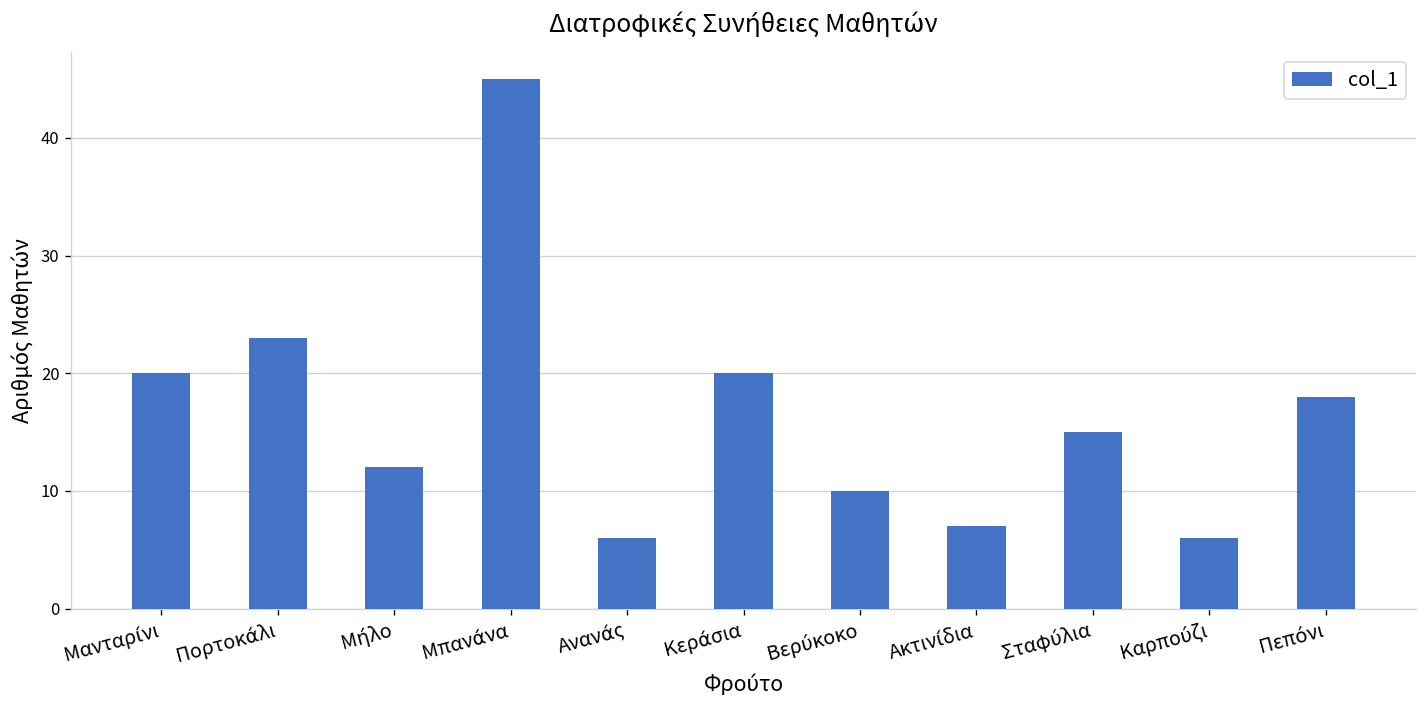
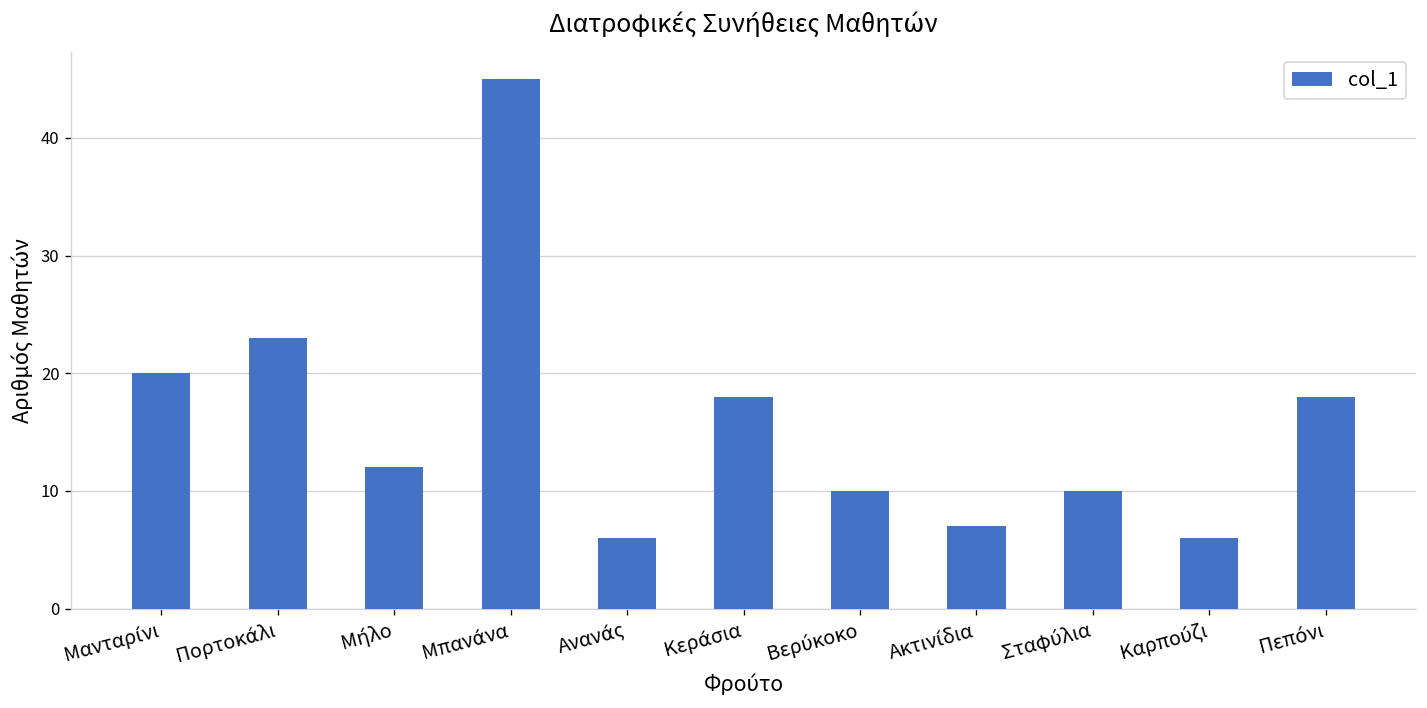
  {
    "Μανταρίνι": 20,
    "Πορτοκάλι": 23,
    "Μήλο": 12,
    "Μπανάνα": 45,
    "Ανανάς": 6,
-   "Κεράσια": 20,
+   "Κεράσια": 18,
    "Βερύκοκο": 10,
    "Ακτινίδια": 7,
-   "Σταφύλια": 15,
+   "Σταφύλια": 10,
    "Καρπούζι": 6,
    "Πεπόνι": 18
  }
